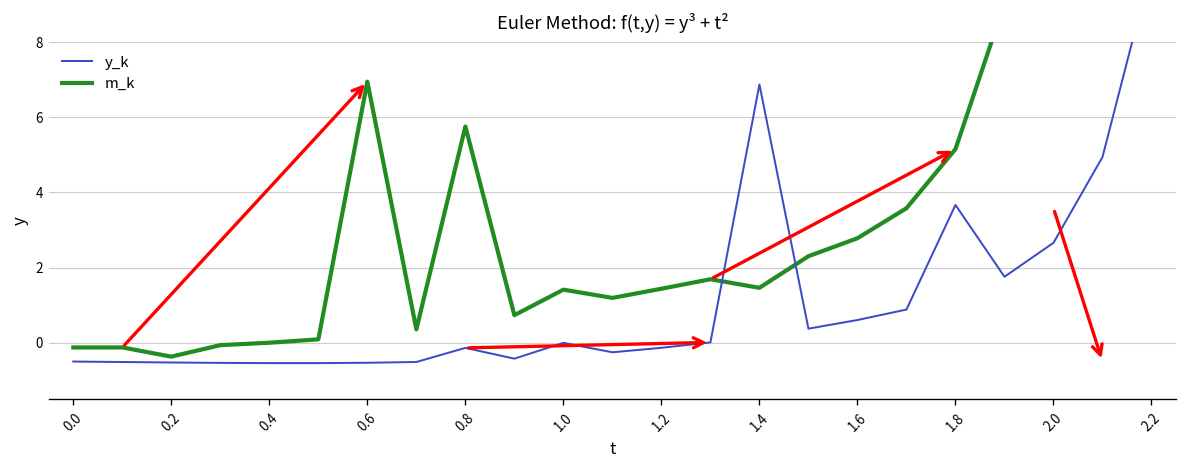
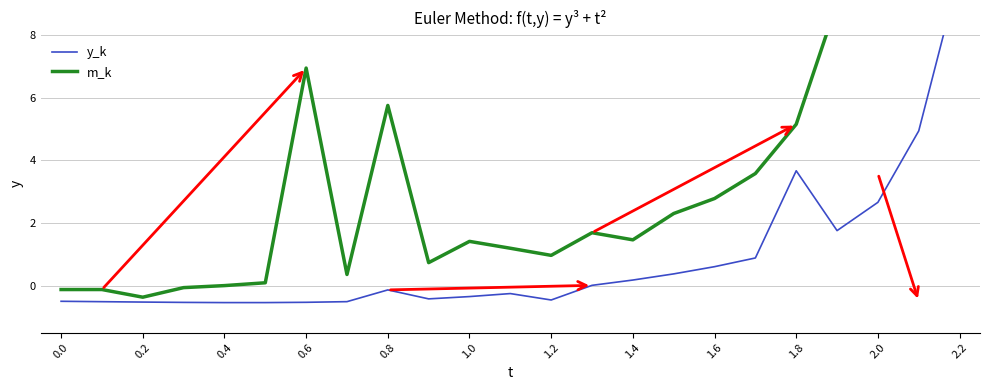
  {
    "y_k": {
      "0.0": -0.5,
      "0.2": -0.5,
      "0.4": -0.5,
      "0.6": -0.5,
      "0.8": -0.1,
-     "1.0": 0.0,
-     "1.2": -0.1,
-     "1.4": 6.9,
+     "1.0": -0.3,
+     "1.2": -0.5,
+     "1.4": 0.2,
      "1.6": 0.6,
      "1.8": 3.7,
      "2.0": 2.7
    },
    "m_k": {
      "0.0": -0.1,
      "0.2": -0.4,
      "0.4": 0.0,
      "0.6": 6.9,
      "0.8": 5.8,
      "1.0": 1.4,
-     "1.2": 1.4,
+     "1.2": 1.0,
      "1.4": 1.5,
      "1.6": 2.8,
      "1.8": 5.2
    }
  }
